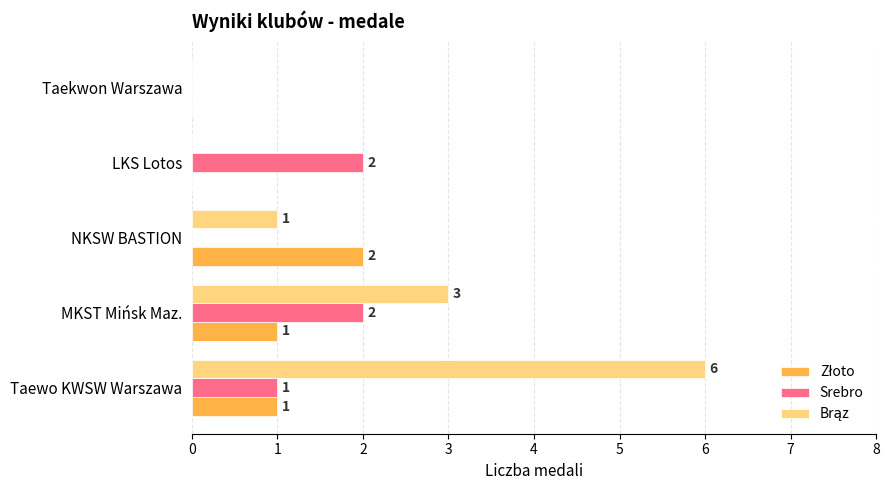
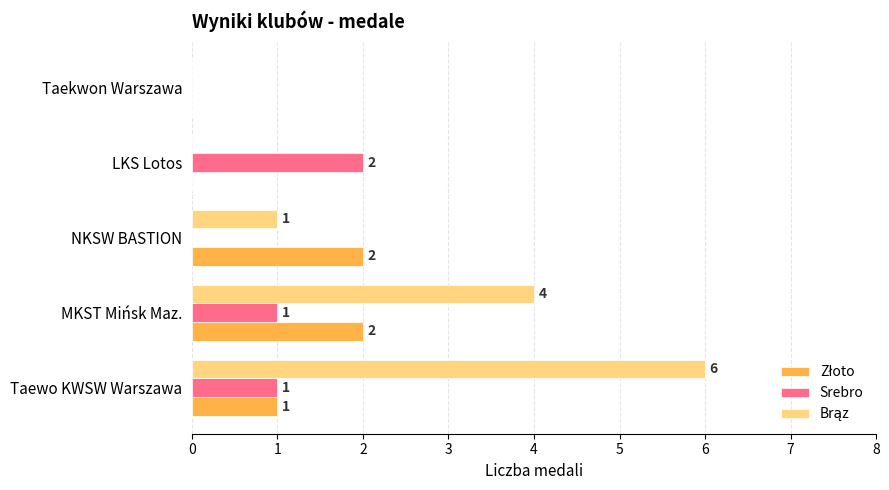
  {
    "Złoto": {
      "NKSW BASTION": 2,
-     "MKST Mińsk Maz.": 1,
+     "MKST Mińsk Maz.": 2,
      "Taewo KWSW Warszawa": 1
    },
    "Srebro": {
      "LKS Lotos": 2,
-     "MKST Mińsk Maz.": 2,
+     "MKST Mińsk Maz.": 1,
      "Taewo KWSW Warszawa": 1
    },
    "Brąz": {
      "NKSW BASTION": 1,
-     "MKST Mińsk Maz.": 3,
+     "MKST Mińsk Maz.": 4,
      "Taewo KWSW Warszawa": 6
    }
  }
